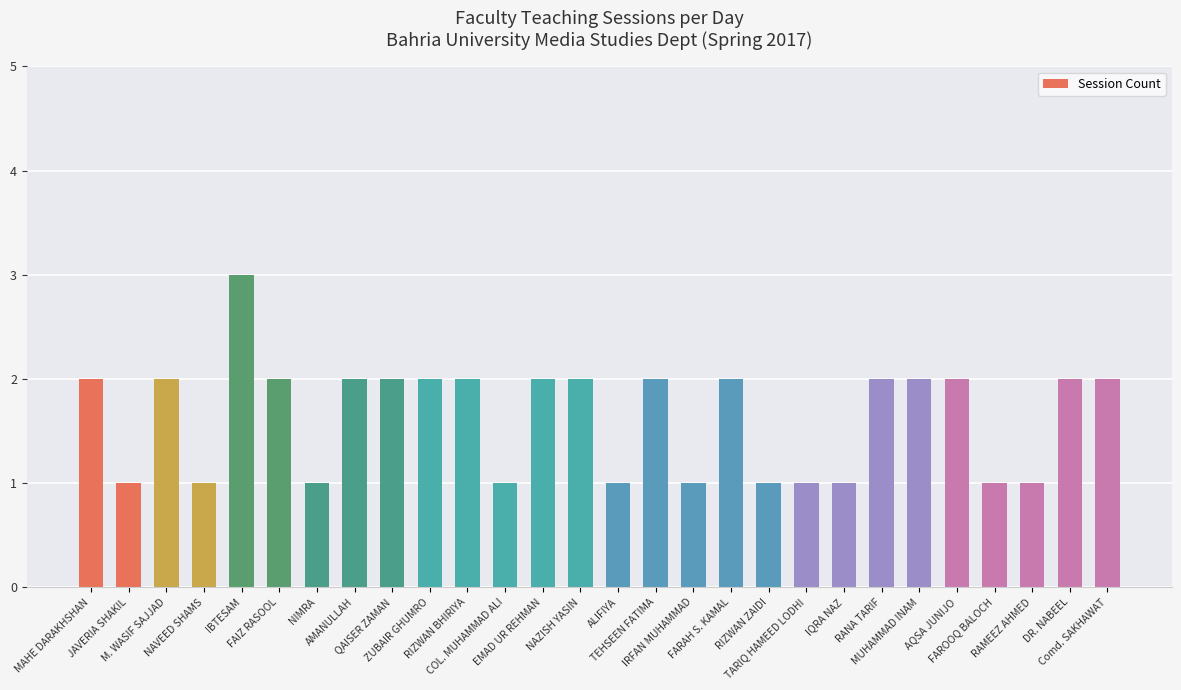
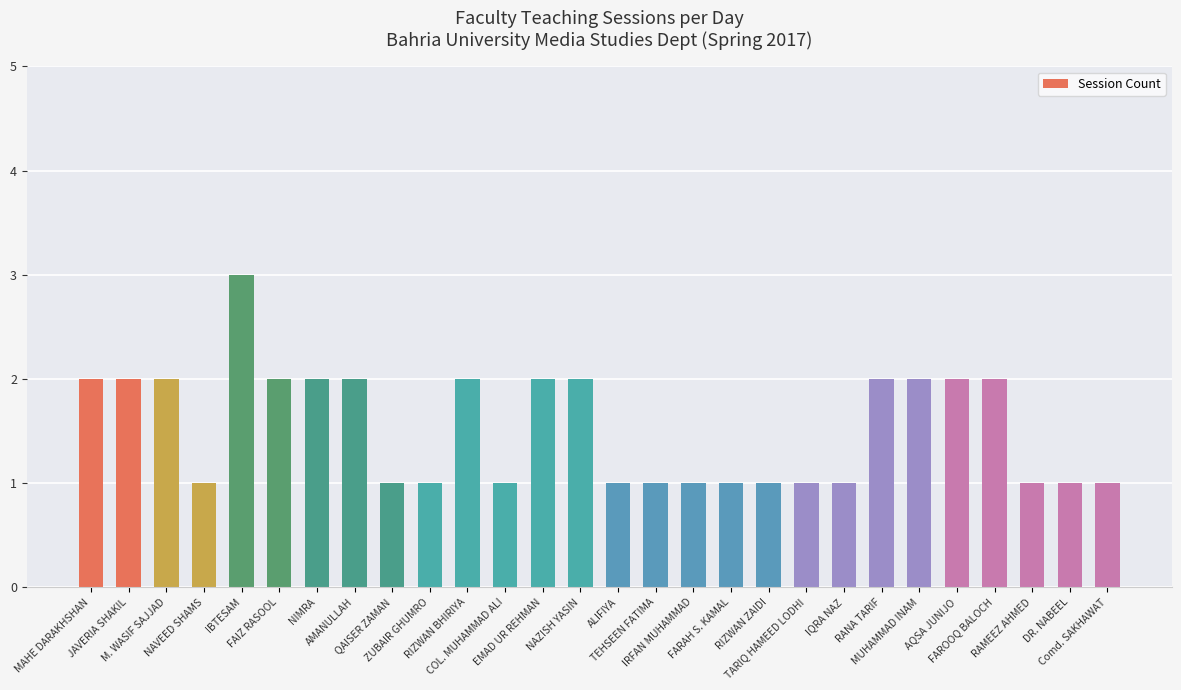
  {
    "MAHE DARAKHSHAN": 2,
-   "JAVERIA SHAKIL": 1,
+   "JAVERIA SHAKIL": 2,
    "M. WASIF SAJJAD": 2,
    "NAVEED SHAMS": 1,
    "IBTESAM": 3,
    "FAIZ RASOOL": 2,
-   "NIMRA": 1,
+   "NIMRA": 2,
    "AMANULLAH": 2,
-   "QAISER ZAMAN": 2,
-   "ZUBAIR GHUMRO": 2,
+   "QAISER ZAMAN": 1,
+   "ZUBAIR GHUMRO": 1,
    "RIZWAN BHIRIYA": 2,
    "COL. MUHAMMAD ALI": 1,
    "EMAD UR REHMAN": 2,
    "NAZISH YASIN": 2,
    "ALIFIYA": 1,
-   "TEHSEEN FATIMA": 2,
+   "TEHSEEN FATIMA": 1,
    "IRFAN MUHAMMAD": 1,
-   "FARAH S. KAMAL": 2,
+   "FARAH S. KAMAL": 1,
    "RIZWAN ZAIDI": 1,
    "TARIQ HAMEED LODHI": 1,
    "IQRA NAZ": 1,
    "RANA TARIF": 2,
    "MUHAMMAD INAM": 2,
    "AQSA JUNIJO": 2,
-   "FAROOQ BALOCH": 1,
+   "FAROOQ BALOCH": 2,
    "RAMEEZ AHMED": 1,
-   "DR. NABEEL": 2,
-   "Comd. SAKHAWAT": 2
+   "DR. NABEEL": 1,
+   "Comd. SAKHAWAT": 1
  }
